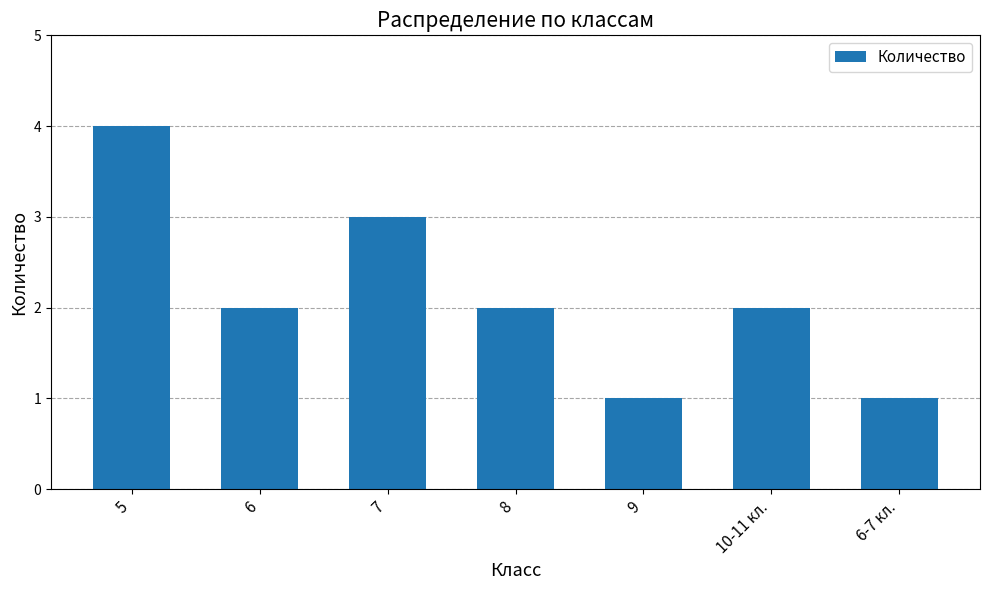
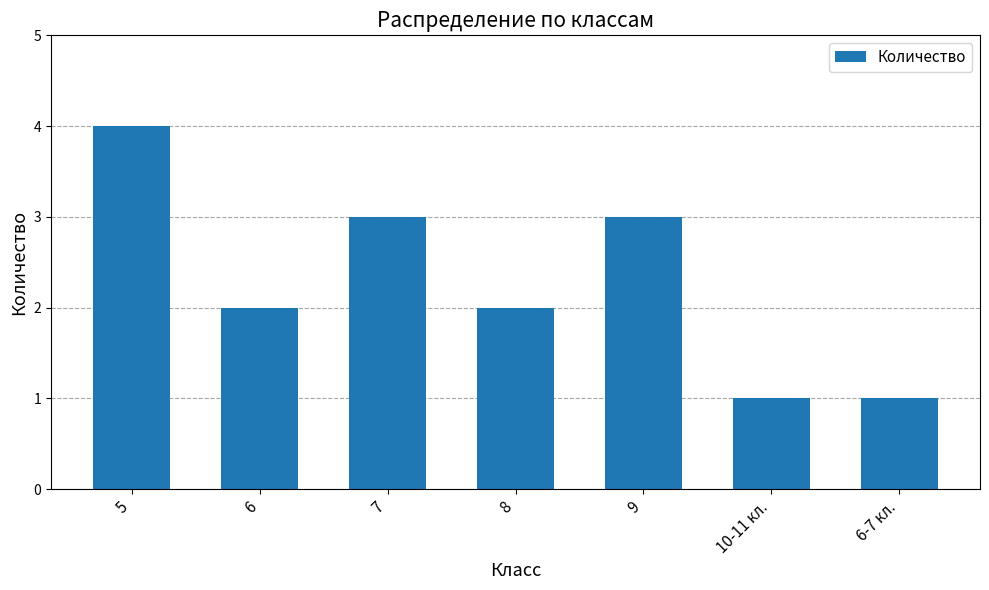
  {
    "5": 4,
    "6": 2,
    "7": 3,
    "8": 2,
-   "9": 1,
-   "10-11 кл.": 2,
+   "9": 3,
+   "10-11 кл.": 1,
    "6-7 кл.": 1
  }
